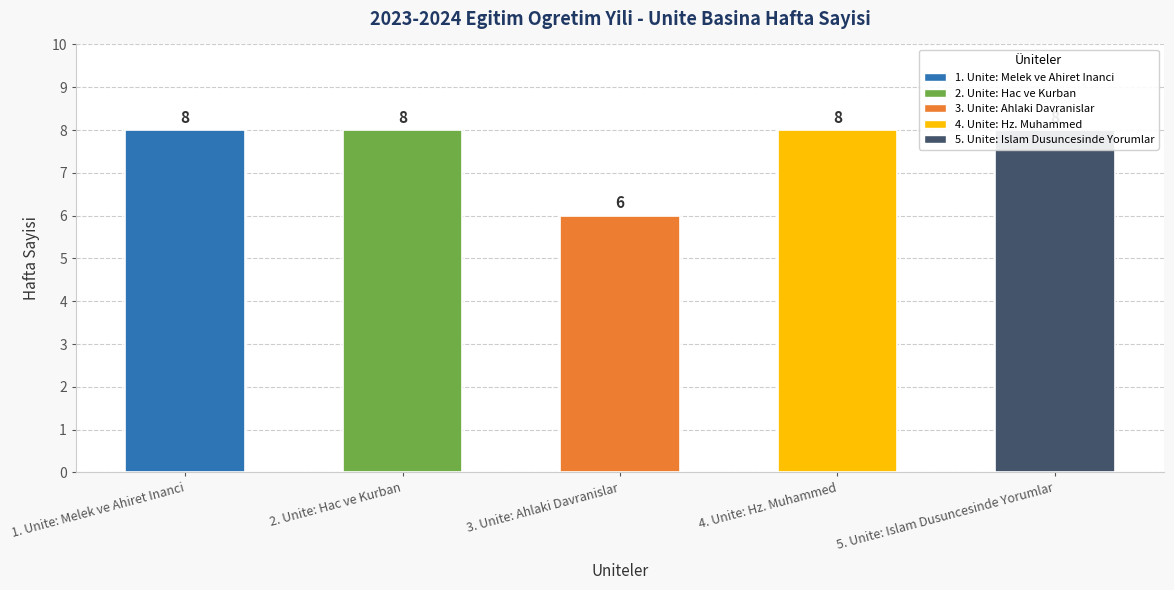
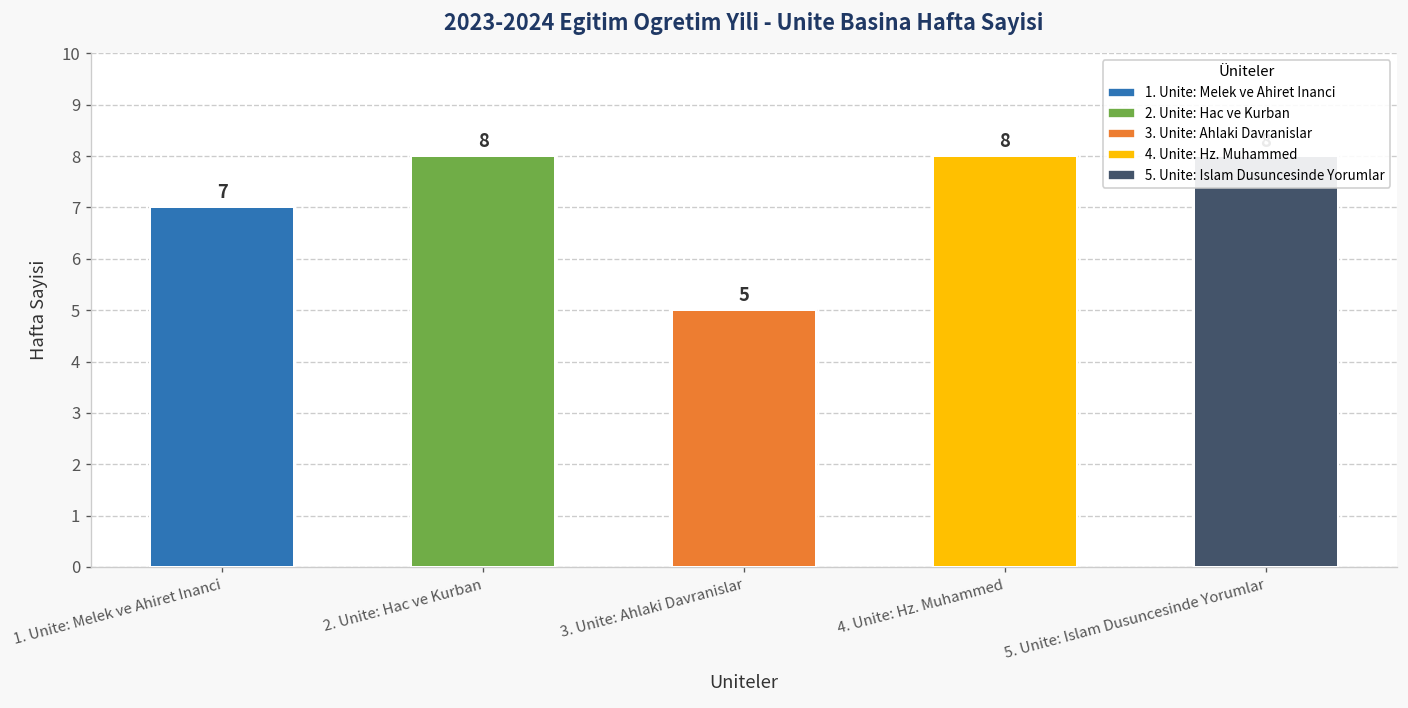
  {
-   "1. Unite: Melek ve Ahiret Inanci": 8,
+   "1. Unite: Melek ve Ahiret Inanci": 7,
    "2. Unite: Hac ve Kurban": 8,
-   "3. Unite: Ahlaki Davranislar": 6,
+   "3. Unite: Ahlaki Davranislar": 5,
    "4. Unite: Hz. Muhammed": 8
  }
